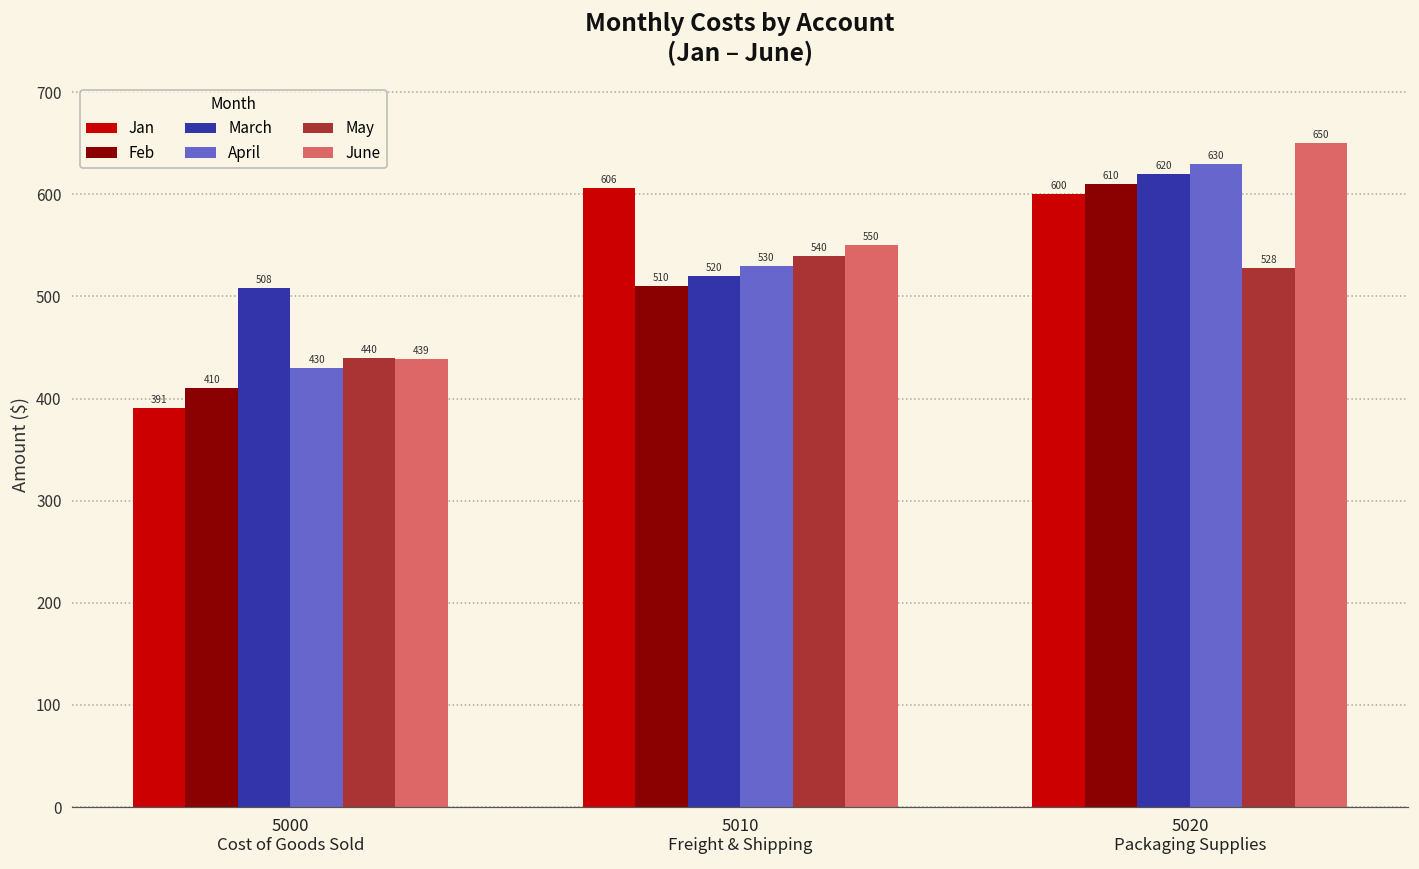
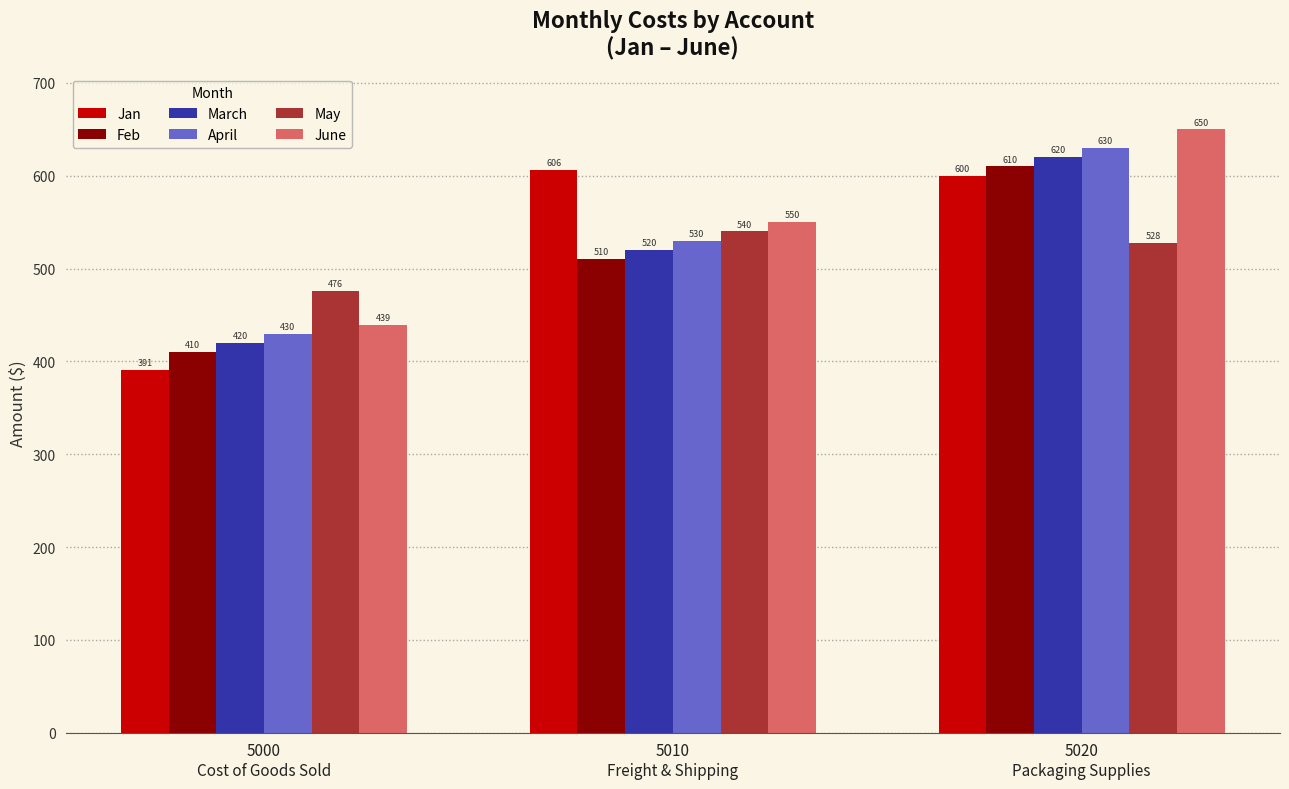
  {
    "Jan": {
      "5000 Cost of Goods Sold": 391,
      "5010 Freight & Shipping": 606,
      "5020 Packaging Supplies": 600
    },
    "Feb": {
      "5000 Cost of Goods Sold": 410,
      "5010 Freight & Shipping": 510,
      "5020 Packaging Supplies": 610
    },
    "March": {
-     "5000 Cost of Goods Sold": 508,
+     "5000 Cost of Goods Sold": 420,
      "5010 Freight & Shipping": 520,
      "5020 Packaging Supplies": 620
    },
    "April": {
      "5000 Cost of Goods Sold": 430,
      "5010 Freight & Shipping": 530,
      "5020 Packaging Supplies": 630
    },
    "May": {
-     "5000 Cost of Goods Sold": 440,
+     "5000 Cost of Goods Sold": 476,
      "5010 Freight & Shipping": 540,
      "5020 Packaging Supplies": 528
    },
    "June": {
      "5000 Cost of Goods Sold": 439,
      "5010 Freight & Shipping": 550,
      "5020 Packaging Supplies": 650
    }
  }
